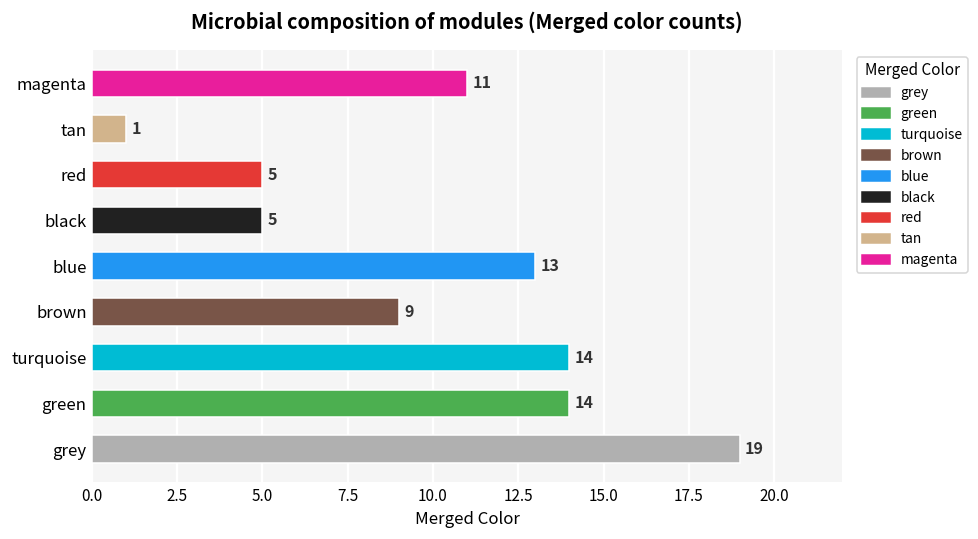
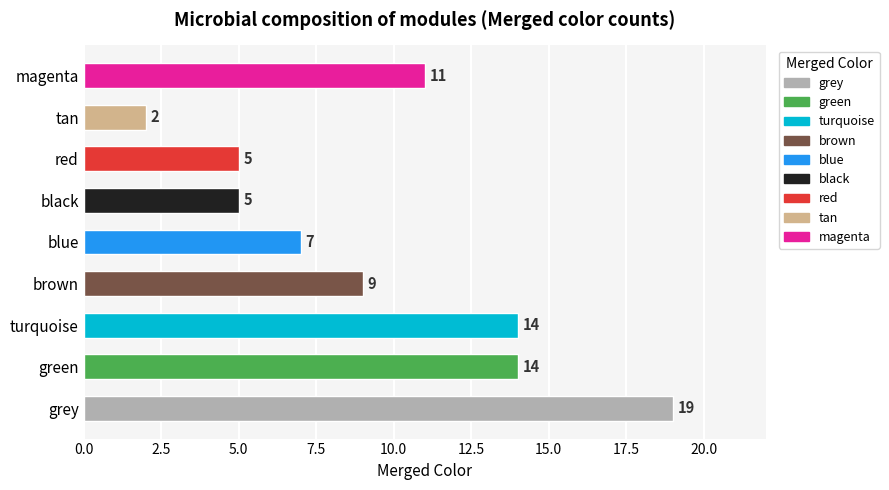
  {
    "magenta": 11,
-   "tan": 1,
+   "tan": 2,
    "red": 5,
    "black": 5,
-   "blue": 13,
+   "blue": 7,
    "brown": 9,
    "turquoise": 14,
    "green": 14,
    "grey": 19
  }
